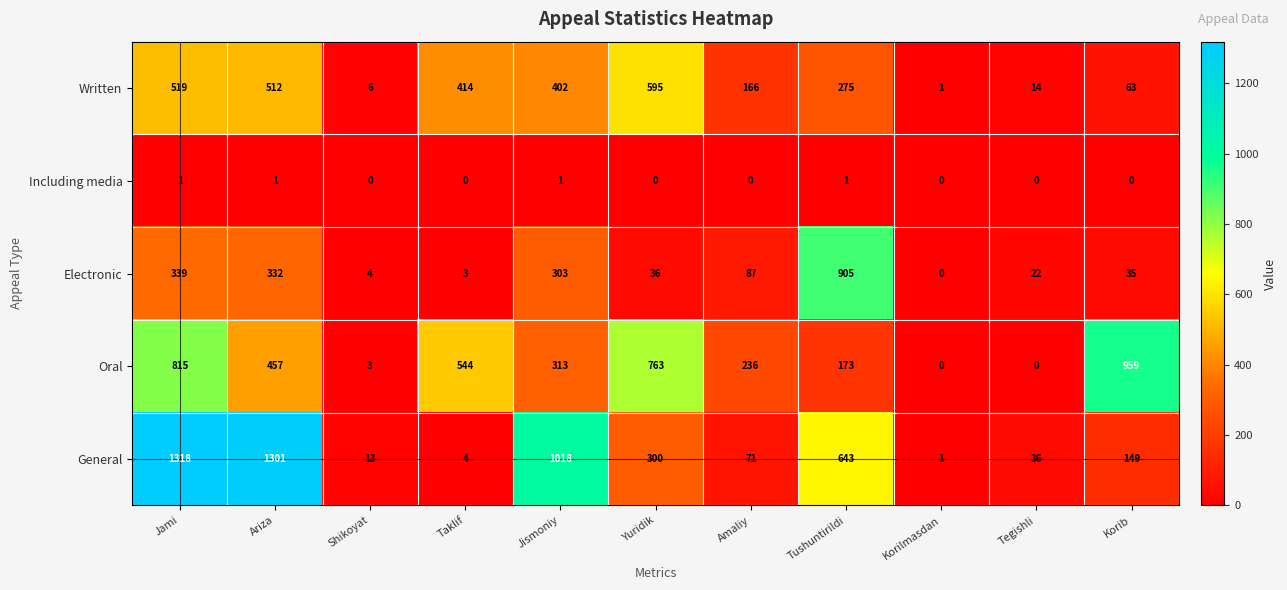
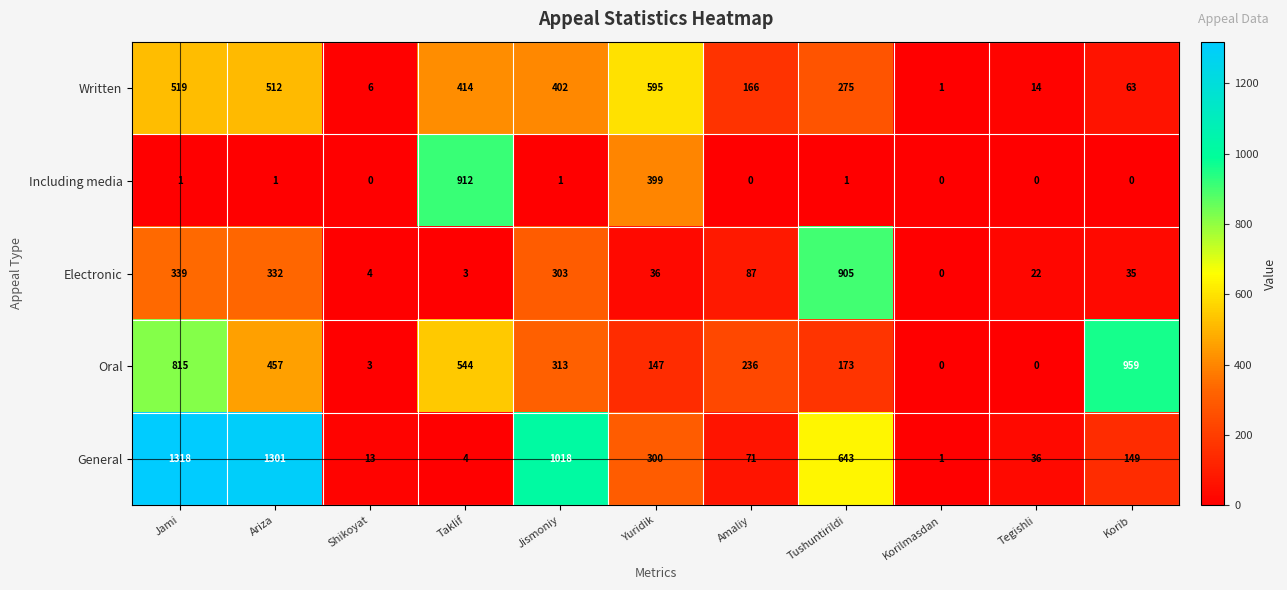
  {
    "Written": {
      "Jami": 519,
      "Ariza": 512,
      "Shikoyat": 6,
      "Taklif": 414,
      "Jismoniy": 402,
      "Yuridik": 595,
      "Amaliy": 166,
      "Tushuntirildi": 275,
      "Korilmasdan": 1,
      "Tegishli": 14,
      "Korib": 63
    },
    "Including media": {
      "Jami": 1,
      "Ariza": 1,
      "Shikoyat": 0,
-     "Taklif": 0,
+     "Taklif": 912,
      "Jismoniy": 1,
-     "Yuridik": 0,
+     "Yuridik": 399,
      "Amaliy": 0,
      "Tushuntirildi": 1,
      "Korilmasdan": 0,
      "Tegishli": 0,
      "Korib": 0
    },
    "Electronic": {
      "Jami": 339,
      "Ariza": 332,
      "Shikoyat": 4,
      "Taklif": 3,
      "Jismoniy": 303,
      "Yuridik": 36,
      "Amaliy": 87,
      "Tushuntirildi": 905,
      "Korilmasdan": 0,
      "Tegishli": 22,
      "Korib": 35
    },
    "Oral": {
      "Jami": 815,
      "Ariza": 457,
      "Shikoyat": 3,
      "Taklif": 544,
      "Jismoniy": 313,
-     "Yuridik": 763,
+     "Yuridik": 147,
      "Amaliy": 236,
      "Tushuntirildi": 173,
      "Korilmasdan": 0,
      "Tegishli": 0,
      "Korib": 959
    },
    "General": {
      "Jami": 1318,
      "Ariza": 1301,
      "Shikoyat": 13,
      "Taklif": 4,
      "Jismoniy": 1018,
      "Yuridik": 300,
      "Amaliy": 71,
      "Tushuntirildi": 643,
      "Korilmasdan": 1,
      "Tegishli": 36,
      "Korib": 149
    }
  }
